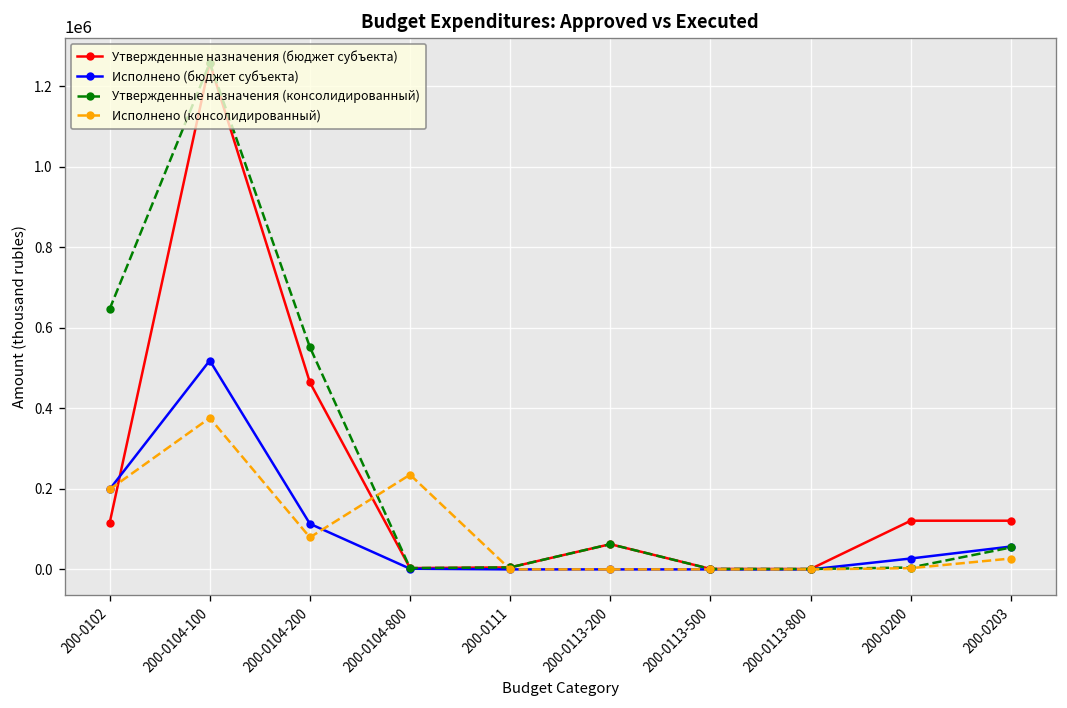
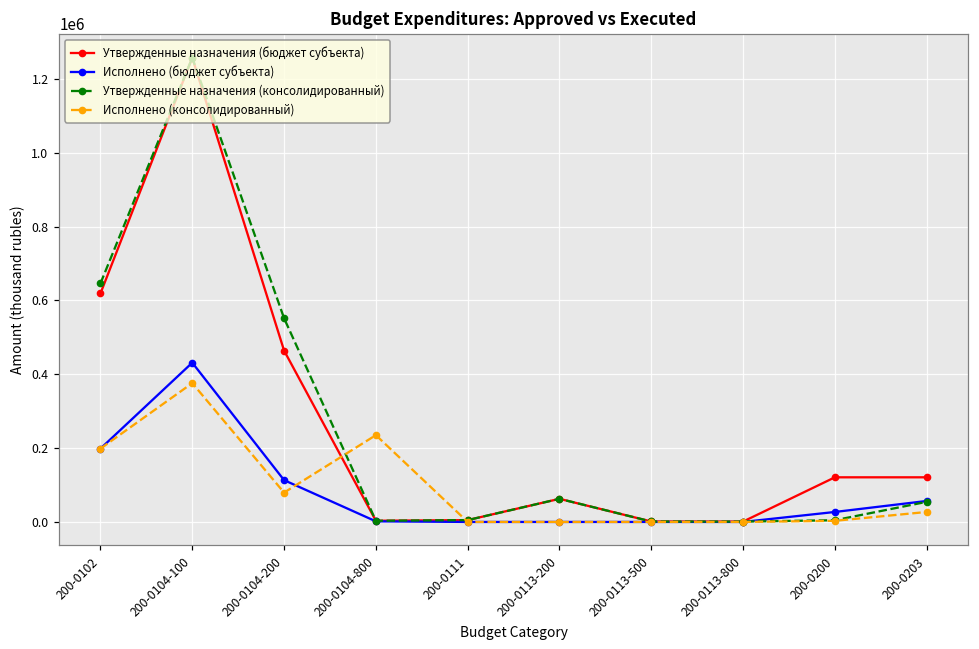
  {
    "Утвержденные назначения (бюджет субъекта)": {
-     "200-0102": 110000,
+     "200-0102": 620000,
      "200-0104-200": 460000,
      "200-0200": 120000,
      "200-0203": 120000
    },
    "Исполнено (бюджет субъекта)": {
-     "200-0104-100": 520000,
+     "200-0104-100": 430000,
      "200-0104-200": 110000,
      "200-0200": 30000
    },
    "Утвержденные назначения (консолидированный)": {
      "200-0102": 650000,
      "200-0104-200": 550000
    },
    "Исполнено (консолидированный)": {
      "200-0104-100": 380000,
      "200-0104-200": 80000,
      "200-0104-800": 240000,
      "200-0203": 30000
    }
  }
